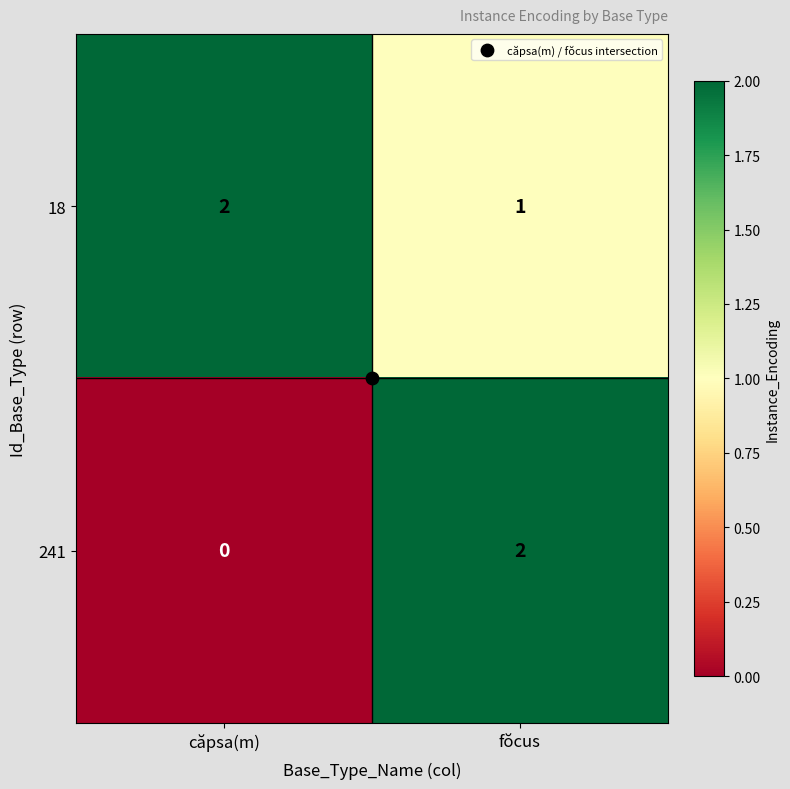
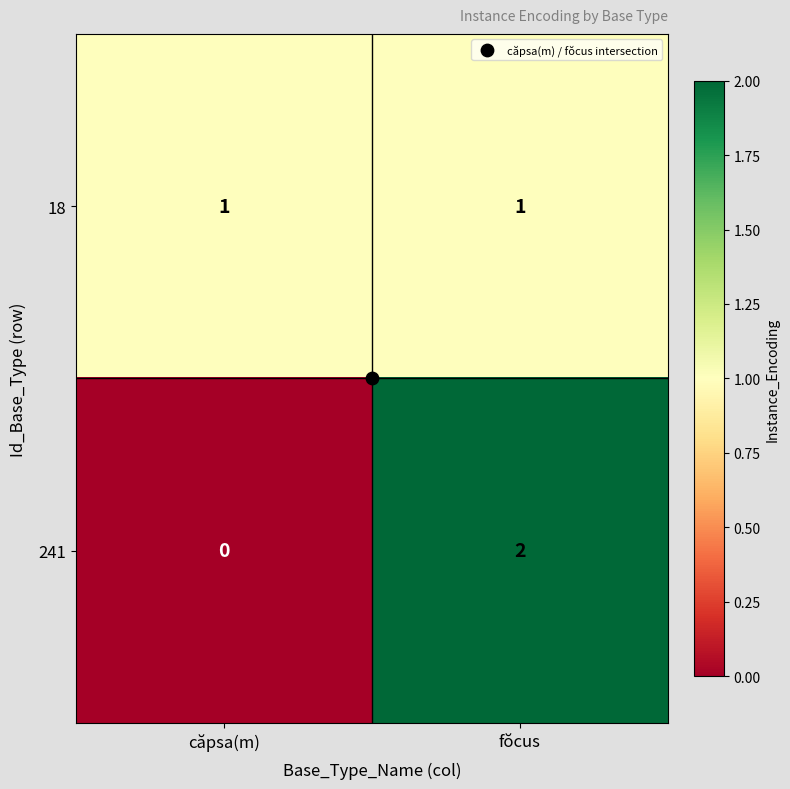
  {
    "18": {
-     "căpsa(m)": 2,
+     "căpsa(m)": 1,
      "fŏcus": 1
    },
    "241": {
      "căpsa(m)": 0,
      "fŏcus": 2
    }
  }
